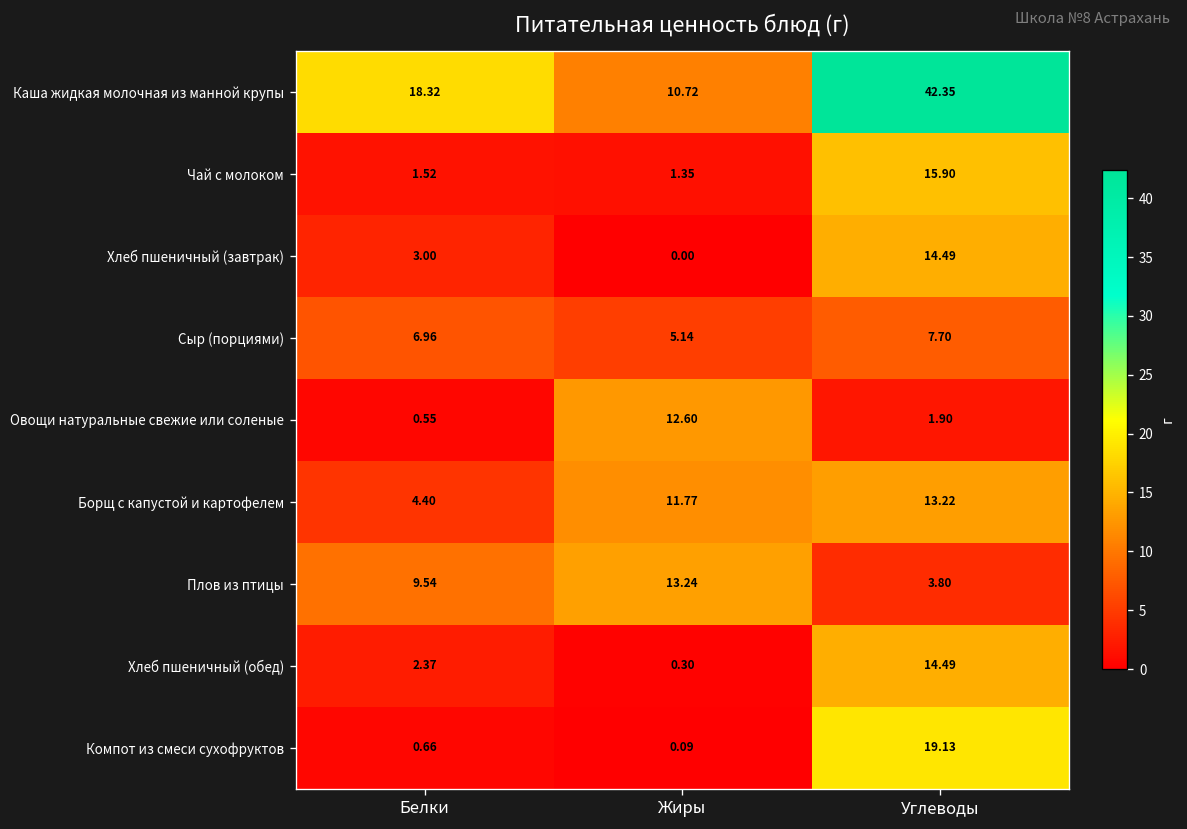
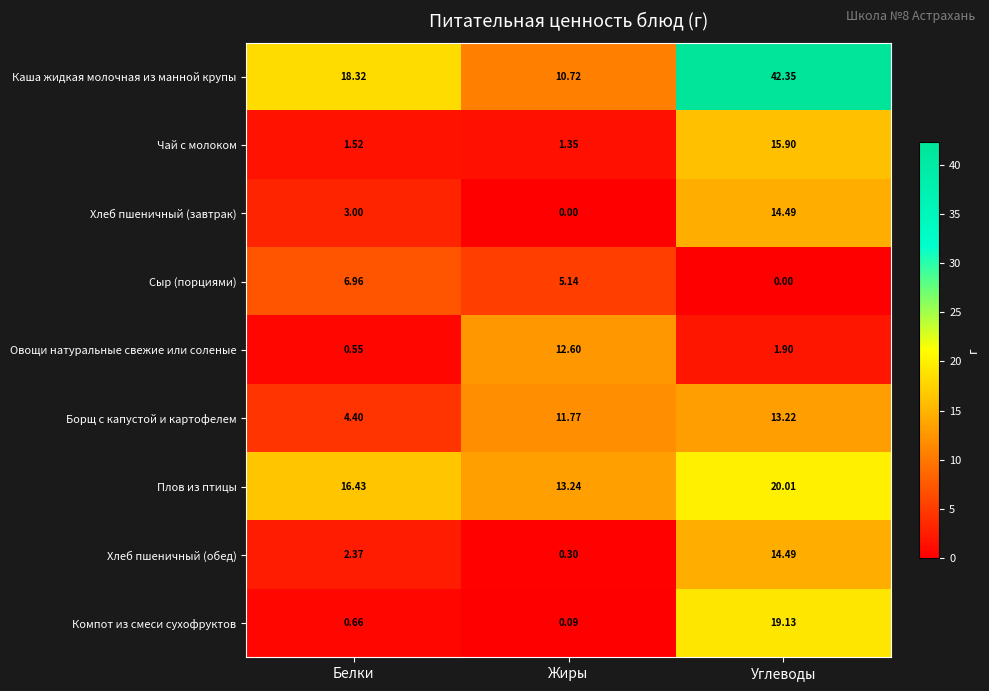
  {
    "Каша жидкая молочная из манной крупы": {
      "Белки": 18.32,
      "Жиры": 10.72,
      "Углеводы": 42.35
    },
    "Чай с молоком": {
      "Белки": 1.52,
      "Жиры": 1.35,
      "Углеводы": 15.90
    },
    "Хлеб пшеничный (завтрак)": {
      "Белки": 3.00,
      "Жиры": 0.00,
      "Углеводы": 14.49
    },
    "Сыр (порциями)": {
      "Белки": 6.96,
      "Жиры": 5.14,
-     "Углеводы": 7.70
+     "Углеводы": 0.00
    },
    "Овощи натуральные свежие или соленые": {
      "Белки": 0.55,
      "Жиры": 12.60,
      "Углеводы": 1.90
    },
    "Борщ с капустой и картофелем": {
      "Белки": 4.40,
      "Жиры": 11.77,
      "Углеводы": 13.22
    },
    "Плов из птицы": {
-     "Белки": 9.54,
+     "Белки": 16.43,
      "Жиры": 13.24,
-     "Углеводы": 3.80
+     "Углеводы": 20.01
    },
    "Хлеб пшеничный (обед)": {
      "Белки": 2.37,
      "Жиры": 0.30,
      "Углеводы": 14.49
    },
    "Компот из смеси сухофруктов": {
      "Белки": 0.66,
      "Жиры": 0.09,
      "Углеводы": 19.13
    }
  }
